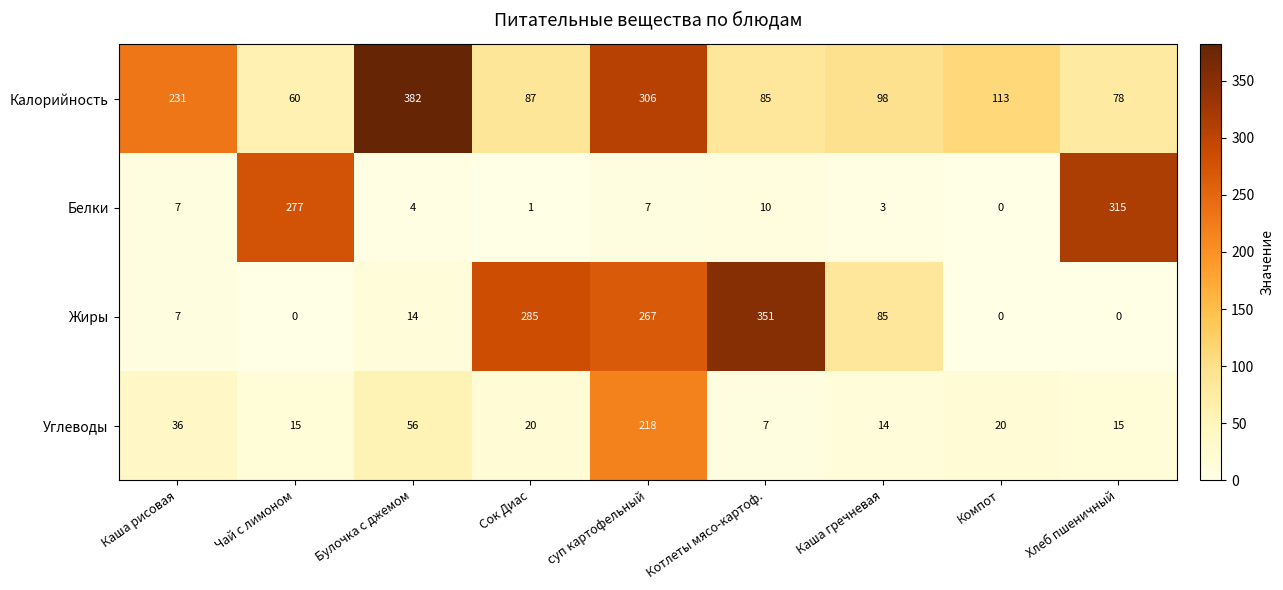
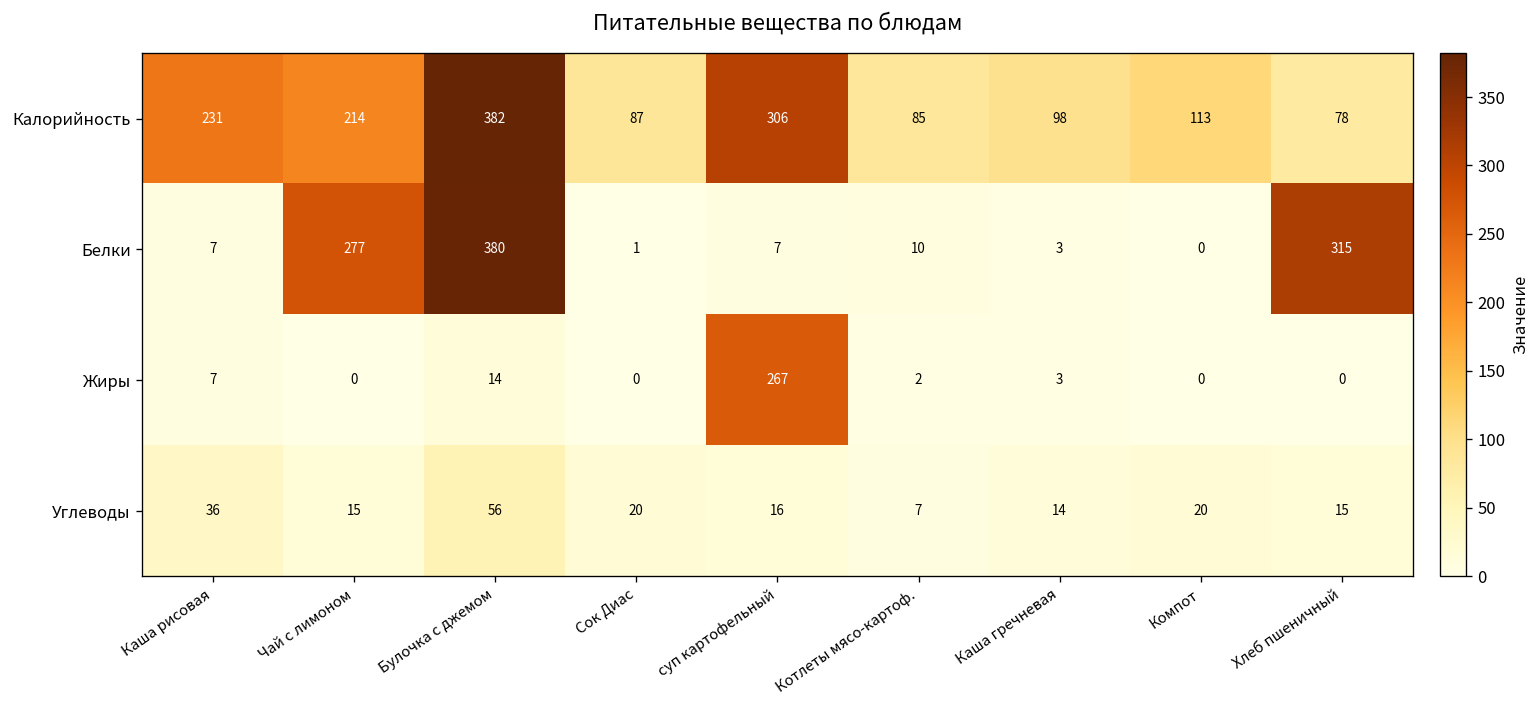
  {
    "Калорийность": {
      "Каша рисовая": 231,
-     "Чай с лимоном": 60,
+     "Чай с лимоном": 214,
      "Булочка с джемом": 382,
      "Сок Диас": 87,
      "суп картофельный": 306,
      "Котлеты мясо-картоф.": 85,
      "Каша гречневая": 98,
      "Компот": 113,
      "Хлеб пшеничный": 78
    },
    "Белки": {
      "Каша рисовая": 7,
      "Чай с лимоном": 277,
-     "Булочка с джемом": 4,
+     "Булочка с джемом": 380,
      "Сок Диас": 1,
      "суп картофельный": 7,
      "Котлеты мясо-картоф.": 10,
      "Каша гречневая": 3,
      "Компот": 0,
      "Хлеб пшеничный": 315
    },
    "Жиры": {
      "Каша рисовая": 7,
      "Чай с лимоном": 0,
      "Булочка с джемом": 14,
-     "Сок Диас": 285,
+     "Сок Диас": 0,
      "суп картофельный": 267,
-     "Котлеты мясо-картоф.": 351,
-     "Каша гречневая": 85,
+     "Котлеты мясо-картоф.": 2,
+     "Каша гречневая": 3,
      "Компот": 0,
      "Хлеб пшеничный": 0
    },
    "Углеводы": {
      "Каша рисовая": 36,
      "Чай с лимоном": 15,
      "Булочка с джемом": 56,
      "Сок Диас": 20,
-     "суп картофельный": 218,
+     "суп картофельный": 16,
      "Котлеты мясо-картоф.": 7,
      "Каша гречневая": 14,
      "Компот": 20,
      "Хлеб пшеничный": 15
    }
  }
